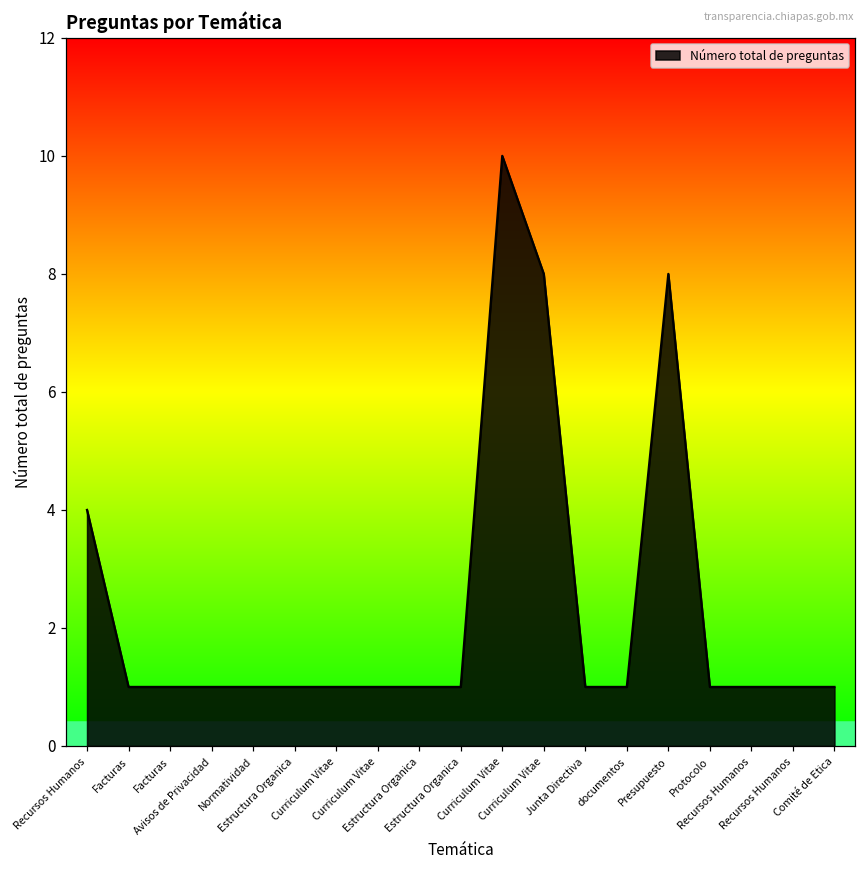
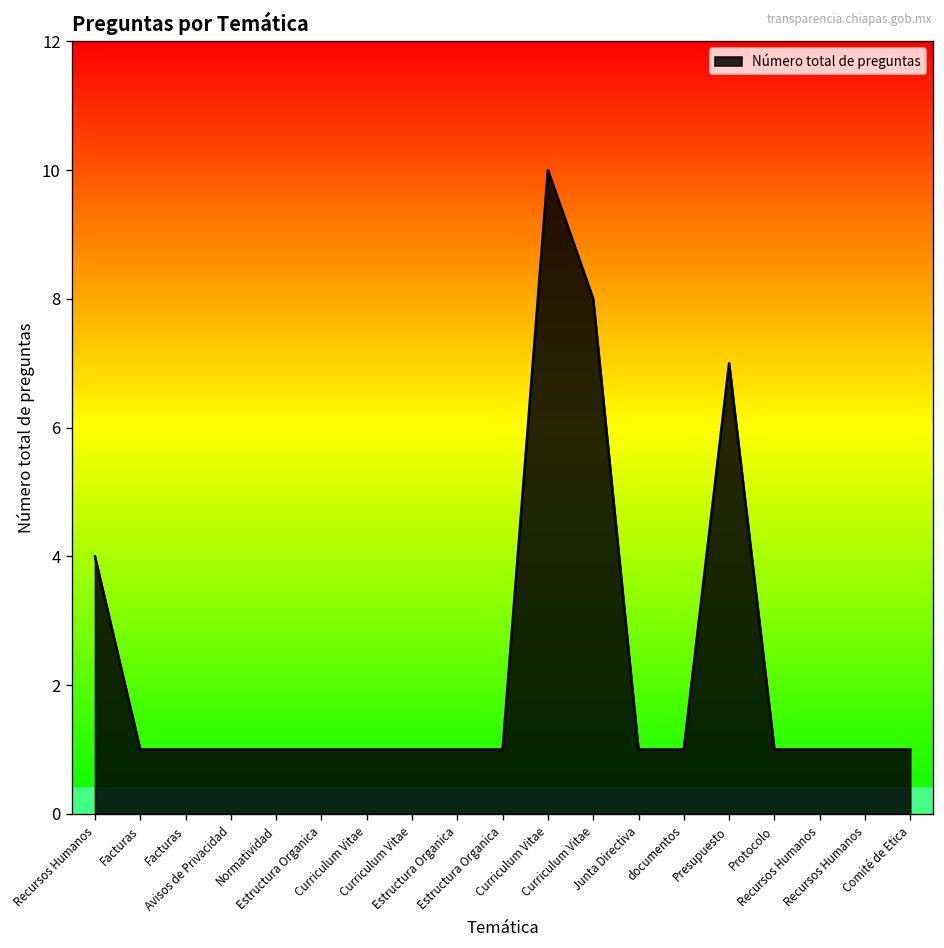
  {
    "Avisos de Privacidad": 1,
    "Normatividad": 1,
    "Junta Directiva": 1,
    "documentos": 1,
-   "Presupuesto": 8,
+   "Presupuesto": 7,
    "Protocolo": 1,
    "Comité de Etica": 1
  }
